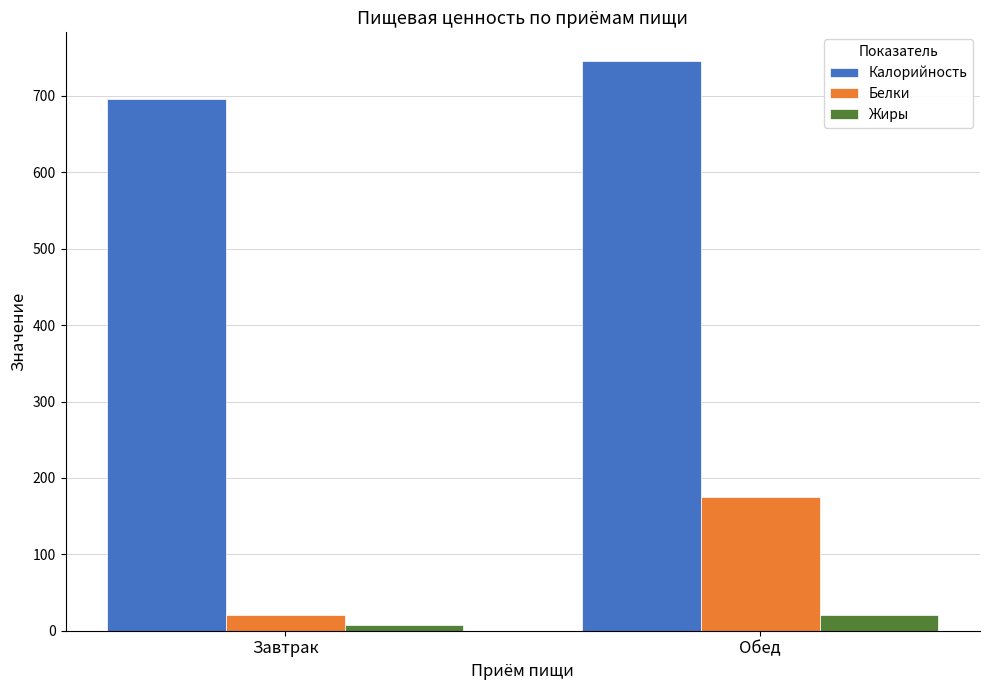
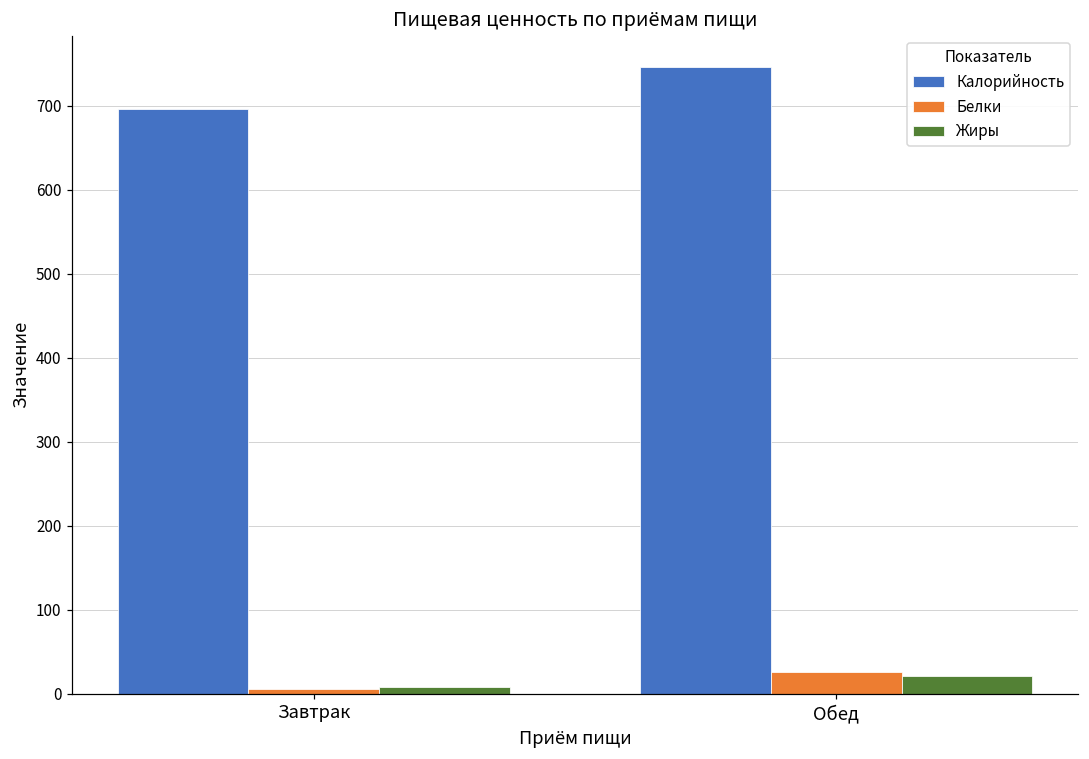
  {
    "Калорийность": {
      "Завтрак": 700,
      "Обед": 750
    },
    "Белки": {
-     "Завтрак": 20,
-     "Обед": 170
+     "Завтрак": 10,
+     "Обед": 30
    },
    "Жиры": {
      "Завтрак": 10,
      "Обед": 20
    }
  }
